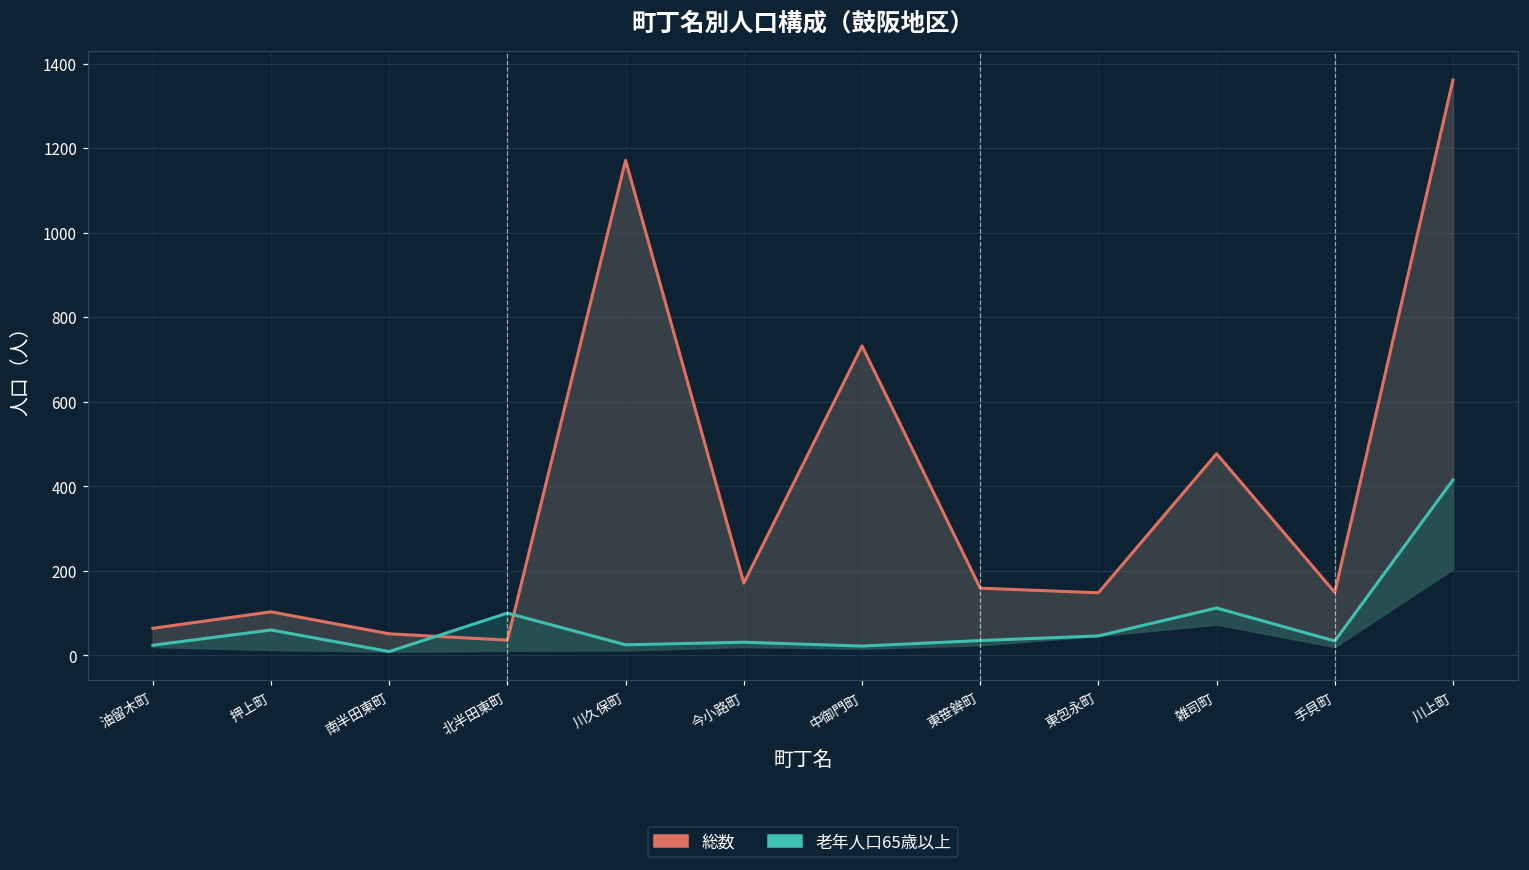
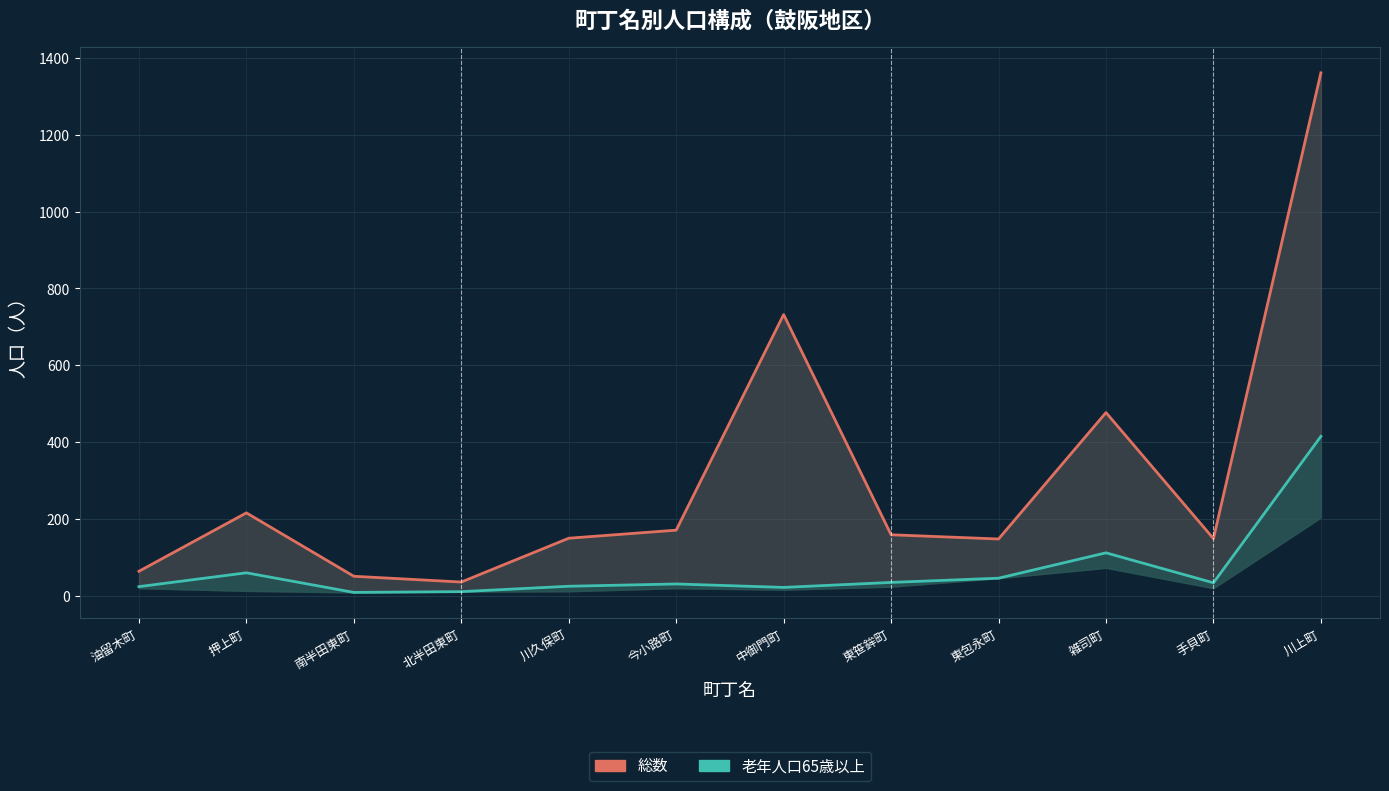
  {
    "総数": {
      "油留木町": 60,
-     "押上町": 100,
+     "押上町": 220,
      "南半田東町": 50,
      "北半田東町": 40,
-     "川久保町": 1170,
+     "川久保町": 150,
      "今小路町": 170,
      "中御門町": 730,
      "東笹鉾町": 160,
      "東包永町": 150,
      "雑司町": 480,
      "手貝町": 150,
      "川上町": 1360
    },
    "老年人口65歳以上": {
      "油留木町": 20,
      "押上町": 60,
      "南半田東町": 10,
-     "北半田東町": 100,
+     "北半田東町": 10,
      "川久保町": 30,
      "今小路町": 30,
      "中御門町": 20,
      "東笹鉾町": 40,
      "東包永町": 50,
      "雑司町": 110,
      "手貝町": 30,
      "川上町": 420
    }
  }
